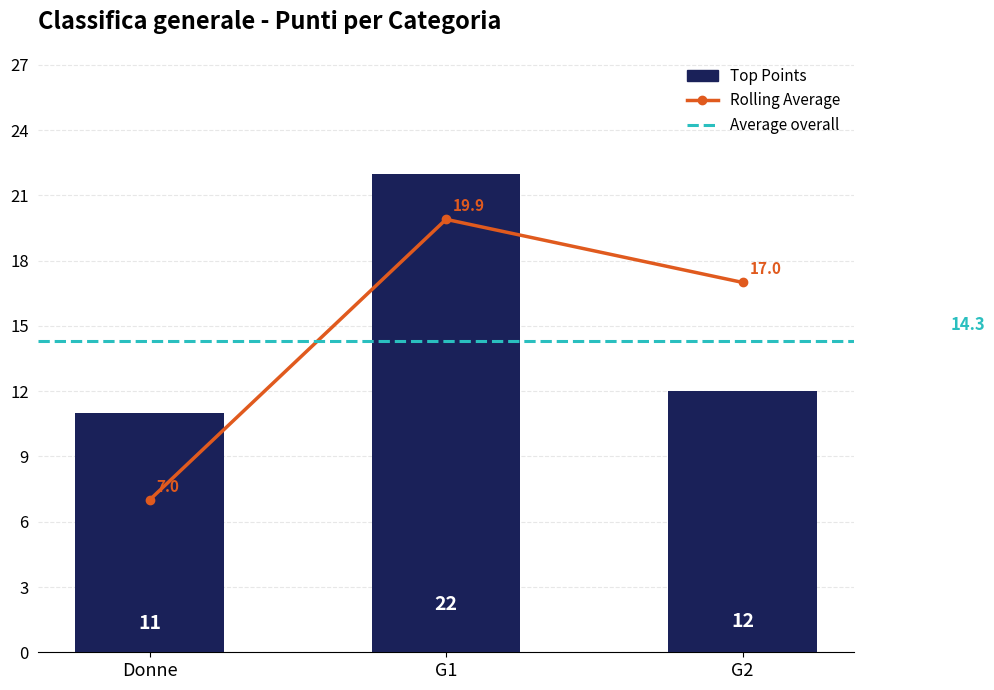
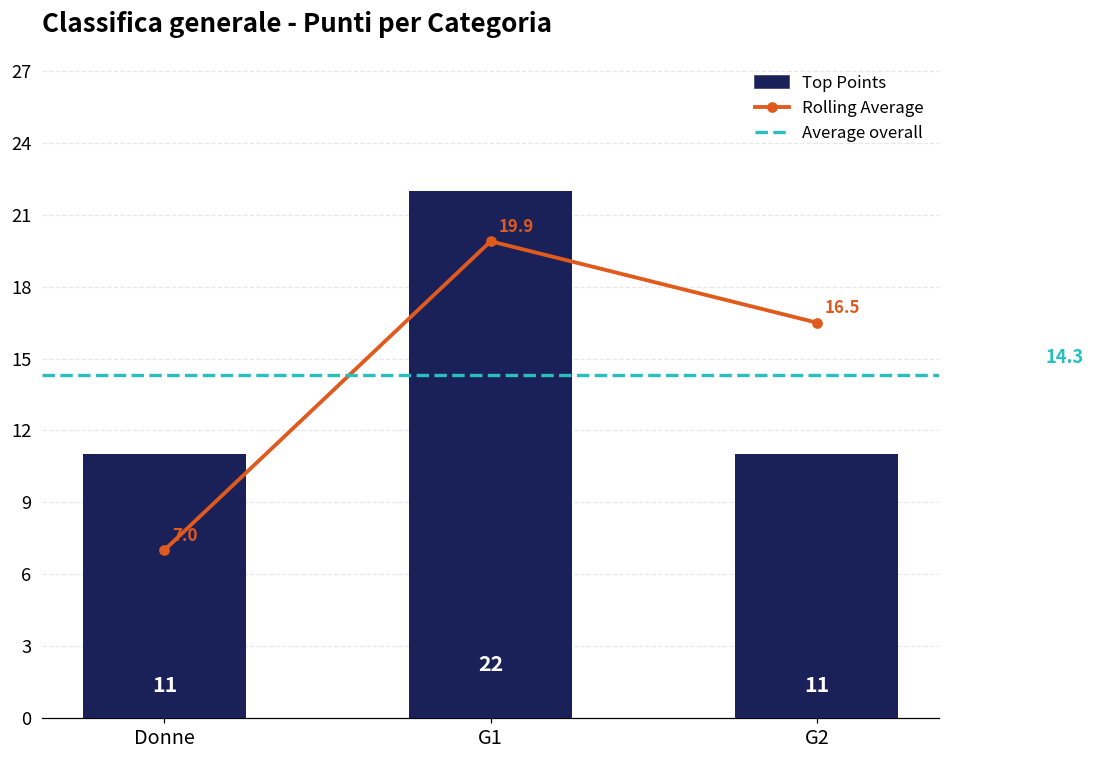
  {
    "Rolling Average": {
      "Donne": 7.0,
      "G1": 19.9,
-     "G2": 17.0
+     "G2": 16.5
    },
    "Top Points": {
      "Donne": 11,
      "G1": 22,
-     "G2": 12
+     "G2": 11
    }
  }
